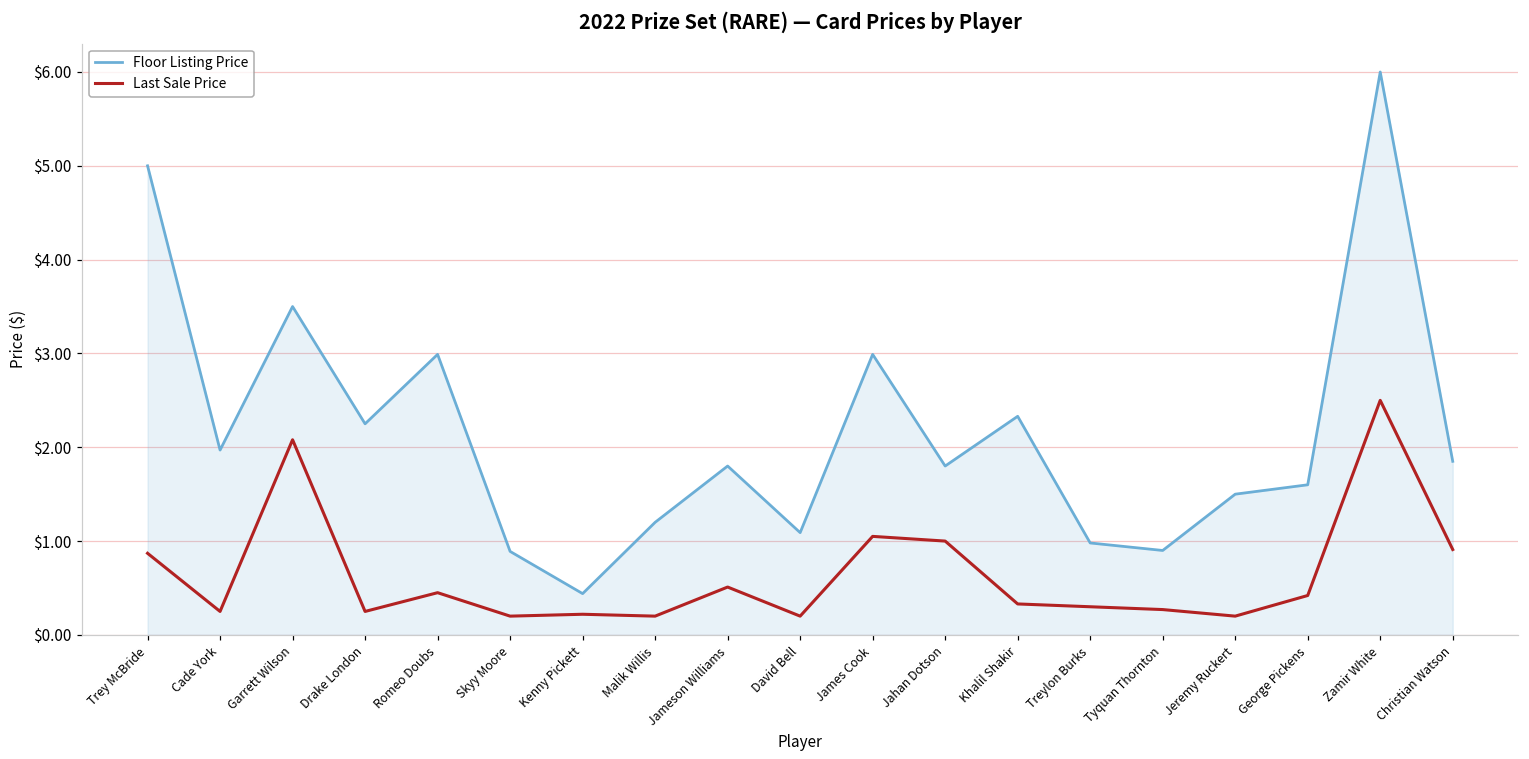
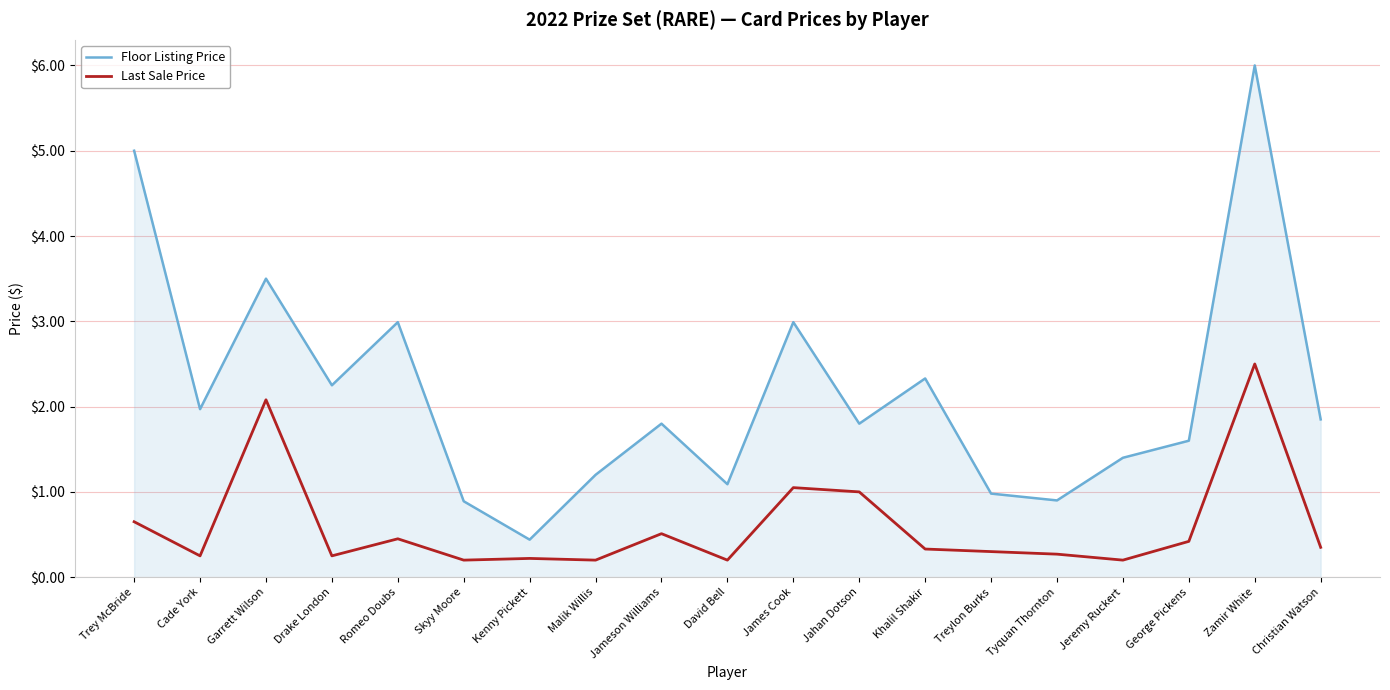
  {
    "Floor Listing Price": {
      "Trey McBride": "$5.0",
      "Cade York": "$2.0",
      "Garrett Wilson": "$3.5",
      "Drake London": "$2.3",
      "Romeo Doubs": "$3.0",
      "Skyy Moore": "$0.9",
      "Kenny Pickett": "$0.4",
      "Malik Willis": "$1.2",
      "Jameson Williams": "$1.8",
      "David Bell": "$1.1",
      "James Cook": "$3.0",
      "Jahan Dotson": "$1.8",
      "Khalil Shakir": "$2.3",
      "Treylon Burks": "$1.0",
      "Tyquan Thornton": "$0.9",
-     "Jeremy Ruckert": "$1.5",
+     "Jeremy Ruckert": "$1.4",
      "George Pickens": "$1.6",
      "Zamir White": "$6.0",
      "Christian Watson": "$1.9"
    },
    "Last Sale Price": {
-     "Trey McBride": "$0.9",
+     "Trey McBride": "$0.7",
      "Cade York": "$0.3",
      "Garrett Wilson": "$2.1",
      "Drake London": "$0.3",
      "Romeo Doubs": "$0.5",
      "Skyy Moore": "$0.2",
      "Kenny Pickett": "$0.2",
      "Malik Willis": "$0.2",
      "Jameson Williams": "$0.5",
      "David Bell": "$0.2",
      "James Cook": "$1.1",
      "Jahan Dotson": "$1.0",
      "Khalil Shakir": "$0.3",
      "Treylon Burks": "$0.3",
      "Tyquan Thornton": "$0.3",
      "Jeremy Ruckert": "$0.2",
      "George Pickens": "$0.4",
      "Zamir White": "$2.5",
-     "Christian Watson": "$0.9"
+     "Christian Watson": "$0.4"
    }
  }
